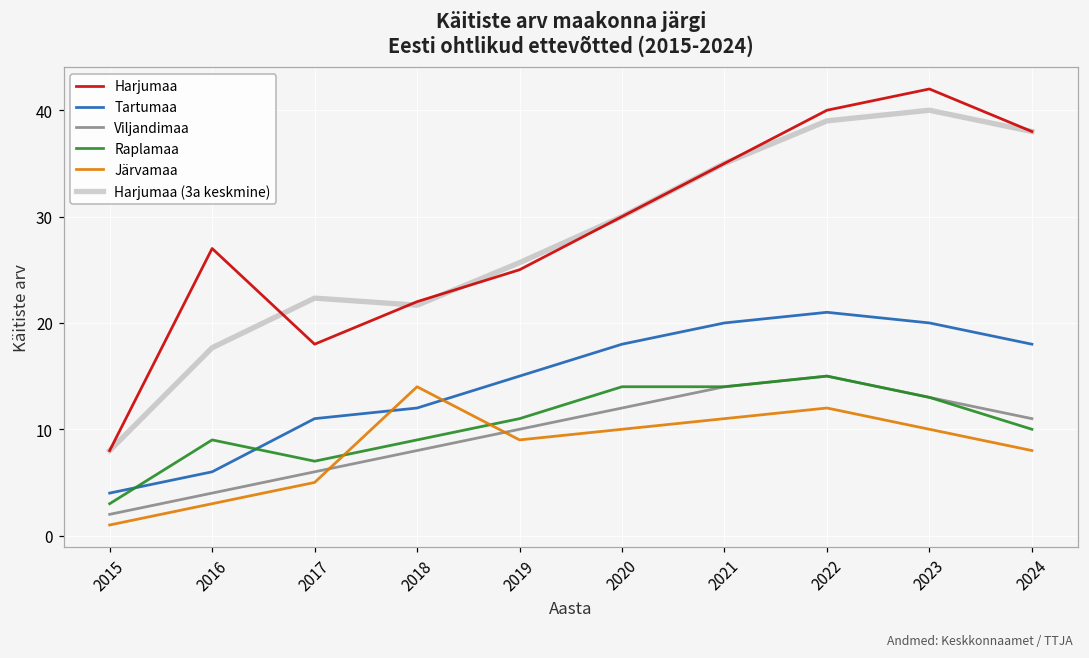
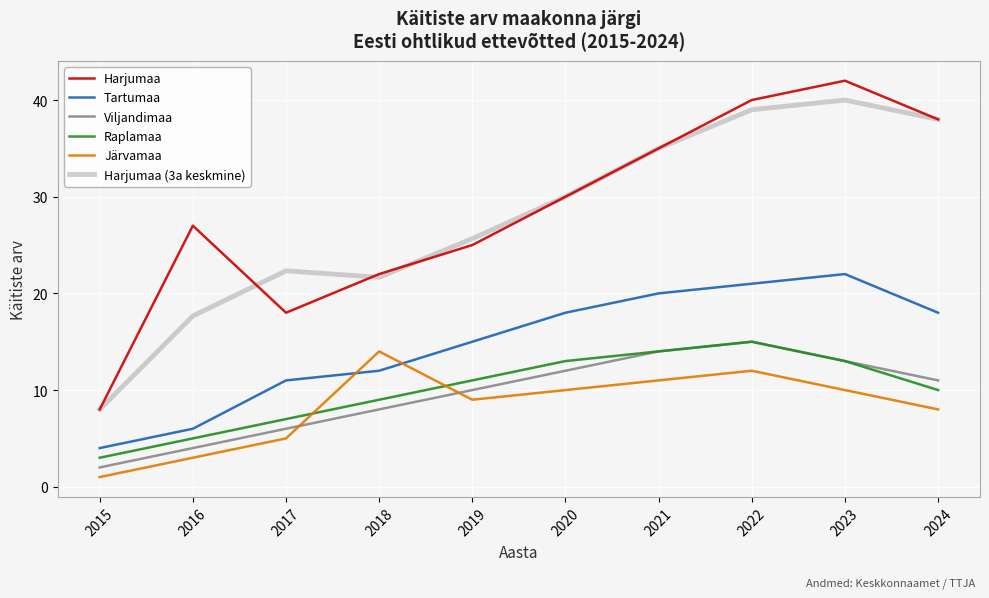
  {
    "Harjumaa": {
      "2016": 27,
      "2017": 18,
      "2018": 22,
      "2019": 25,
      "2022": 40,
      "2023": 42
    },
    "Tartumaa": {
      "2015": 4,
      "2016": 6,
      "2017": 11,
      "2018": 12,
      "2019": 15,
      "2020": 18,
      "2021": 20,
      "2022": 21,
-     "2023": 20,
+     "2023": 22,
      "2024": 18
    },
    "Raplamaa": {
      "2015": 3,
-     "2016": 9,
+     "2016": 5,
      "2017": 7,
      "2018": 9,
      "2019": 11,
-     "2020": 14,
+     "2020": 13,
      "2024": 10
    },
    "Järvamaa": {
      "2015": 1,
      "2016": 3,
      "2017": 5,
      "2018": 14,
      "2019": 9,
      "2020": 10,
      "2021": 11,
      "2022": 12,
      "2023": 10,
      "2024": 8
    }
  }
